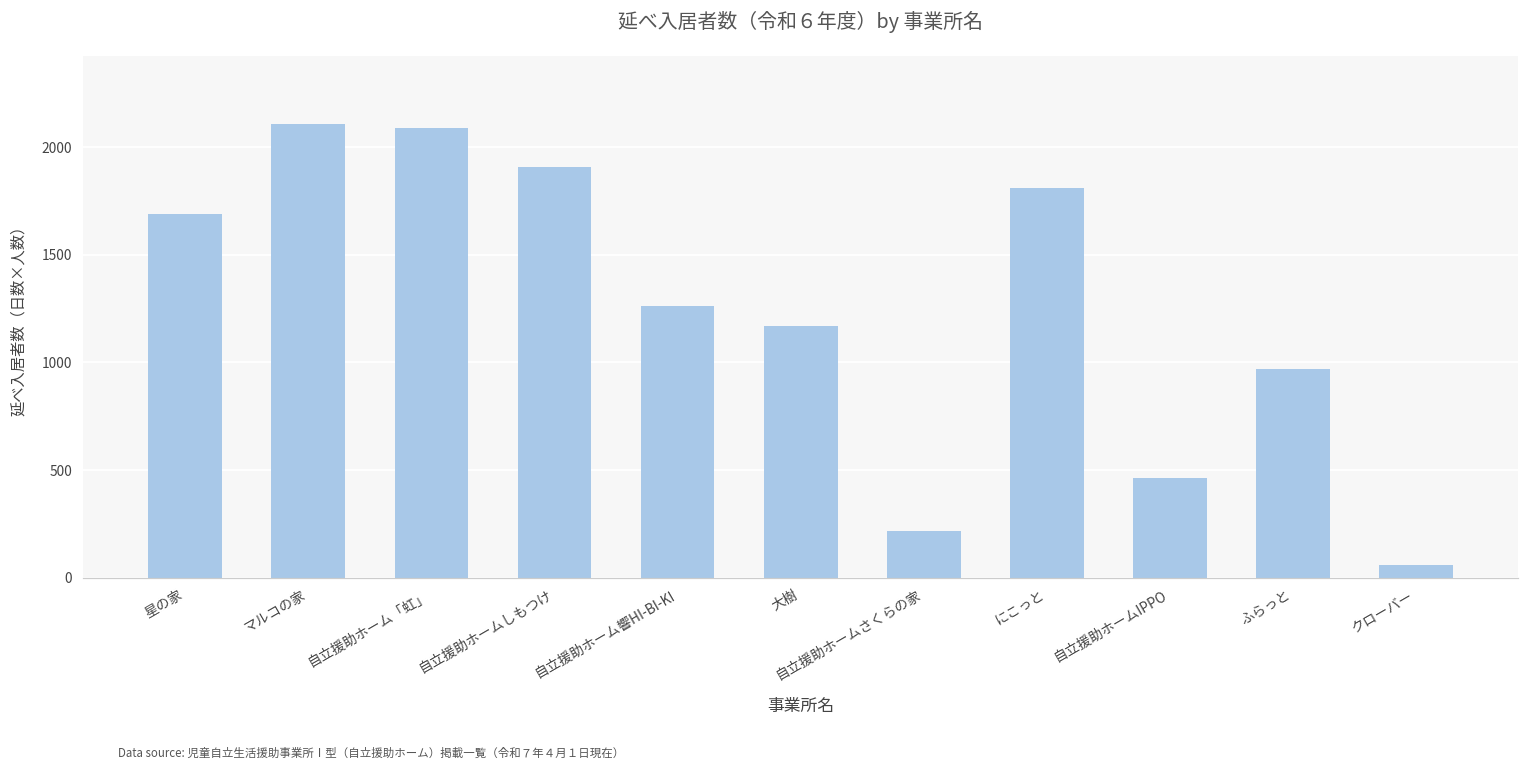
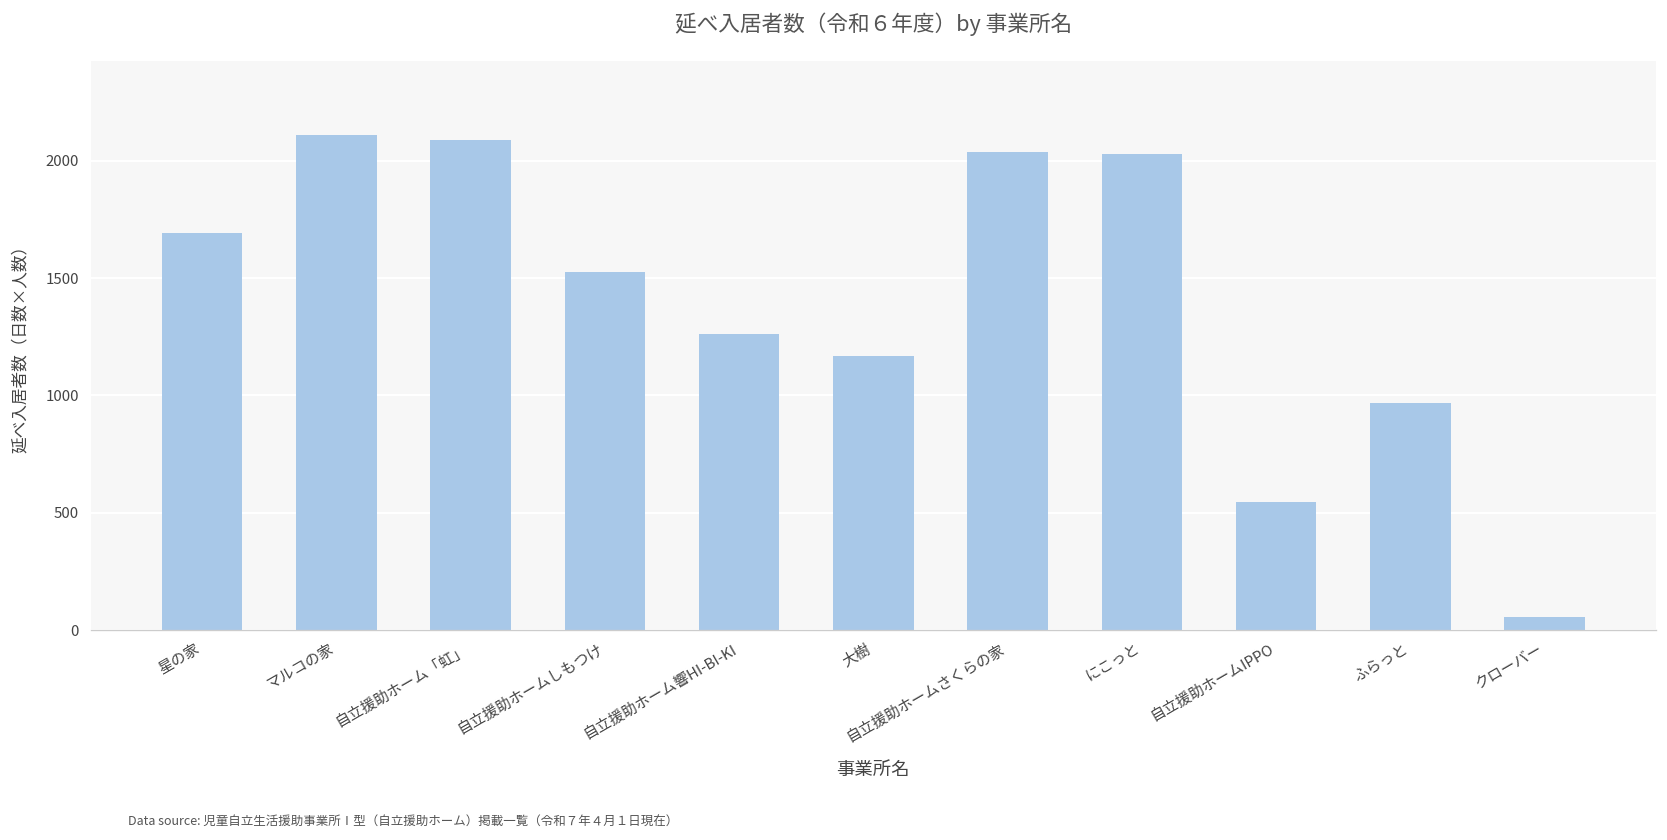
  {
    "星の家": 1690,
    "マルコの家": 2110,
    "自立援助ホーム「虹」": 2090,
-   "自立援助ホームしもつけ": 1910,
+   "自立援助ホームしもつけ": 1520,
    "自立援助ホーム響HI-BI-KI": 1260,
    "大樹": 1170,
-   "自立援助ホームさくらの家": 220,
-   "にこっと": 1810,
-   "自立援助ホームIPPO": 460,
+   "自立援助ホームさくらの家": 2040,
+   "にこっと": 2030,
+   "自立援助ホームIPPO": 550,
    "ふらっと": 970,
    "クローバー": 60
  }
